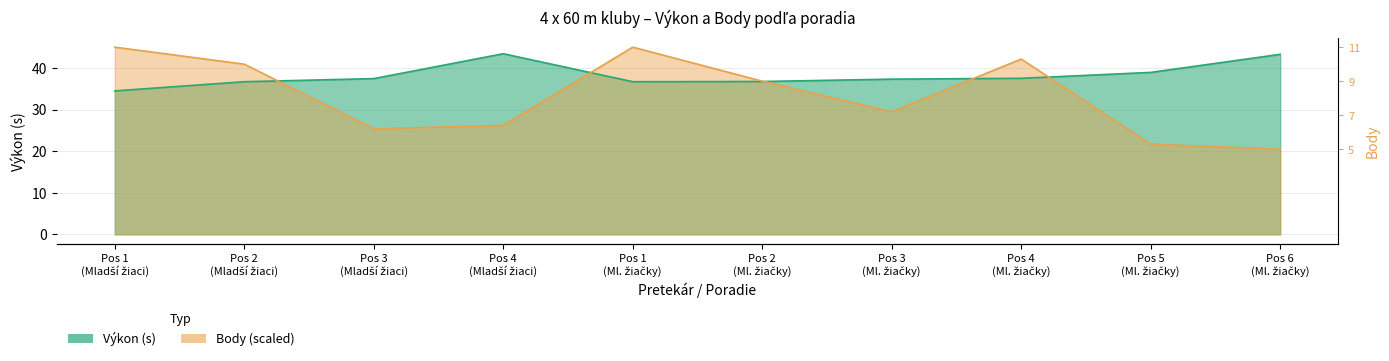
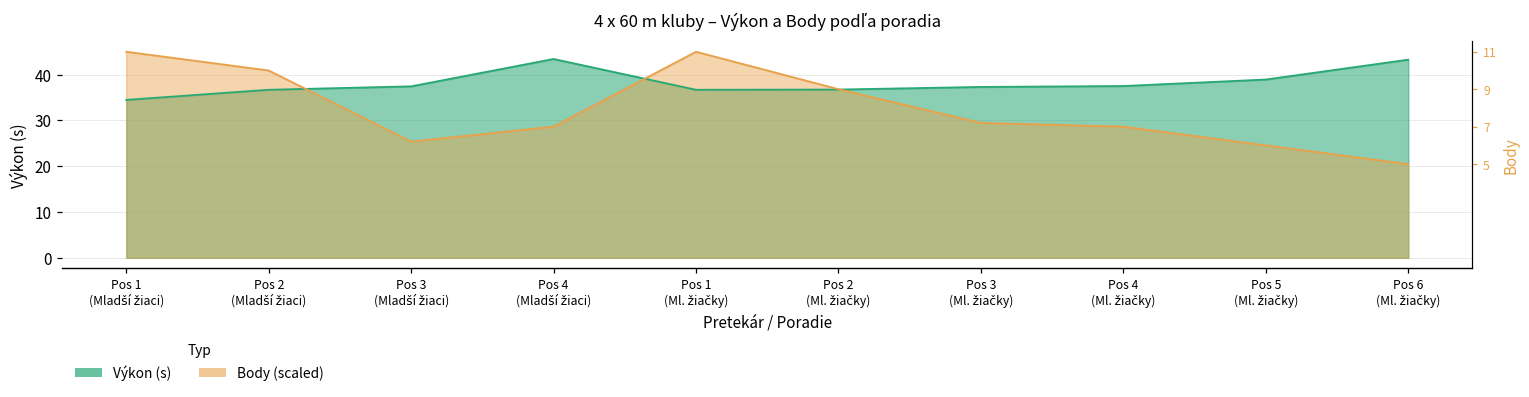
  {
    "Body (scaled)": {
      "Pos 1 (Mladší žiaci)": 45,
      "Pos 2 (Mladší žiaci)": 41,
      "Pos 3 (Mladší žiaci)": 25,
-     "Pos 4 (Mladší žiaci)": 26,
+     "Pos 4 (Mladší žiaci)": 29,
      "Pos 1 (Ml. žiačky)": 45,
      "Pos 3 (Ml. žiačky)": 29,
-     "Pos 4 (Ml. žiačky)": 42,
-     "Pos 5 (Ml. žiačky)": 22,
+     "Pos 4 (Ml. žiačky)": 29,
+     "Pos 5 (Ml. žiačky)": 25,
      "Pos 6 (Ml. žiačky)": 20
    }
  }
